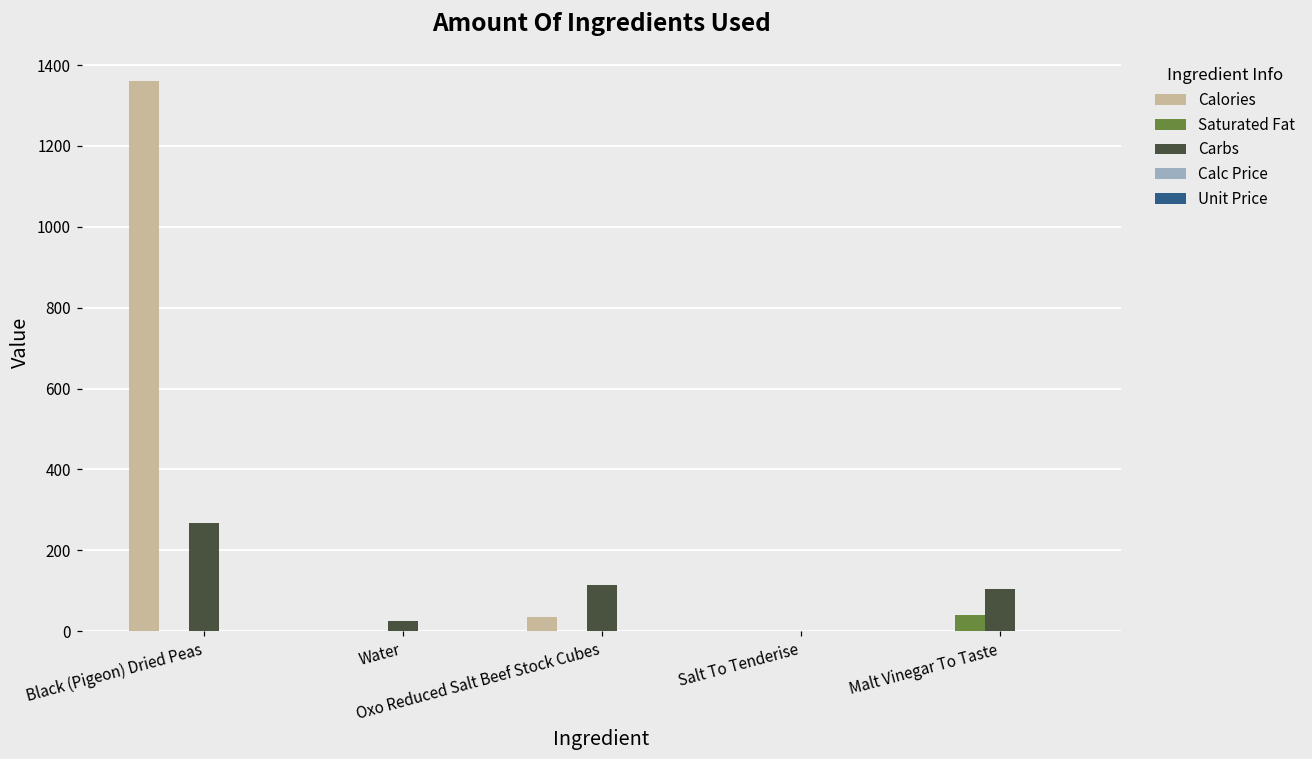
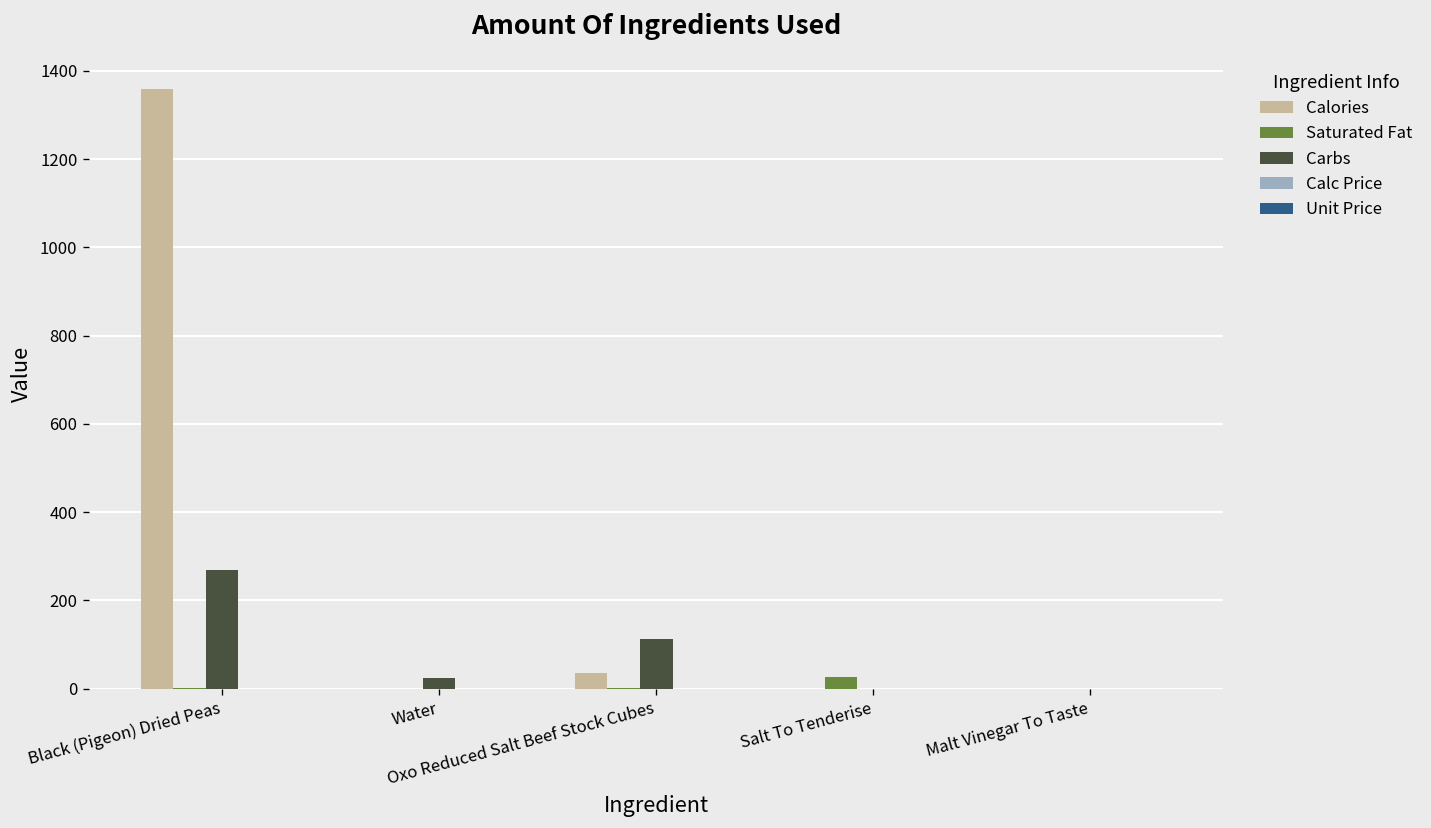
  {
    "Saturated Fat": {
      "Water": 0,
-     "Salt To Tenderise": 0,
-     "Malt Vinegar To Taste": 40
+     "Salt To Tenderise": 30,
+     "Malt Vinegar To Taste": 0
    },
    "Carbs": {
      "Black (Pigeon) Dried Peas": 270,
      "Water": 30,
      "Oxo Reduced Salt Beef Stock Cubes": 110,
      "Salt To Tenderise": 0,
-     "Malt Vinegar To Taste": 110
+     "Malt Vinegar To Taste": 0
    }
  }
